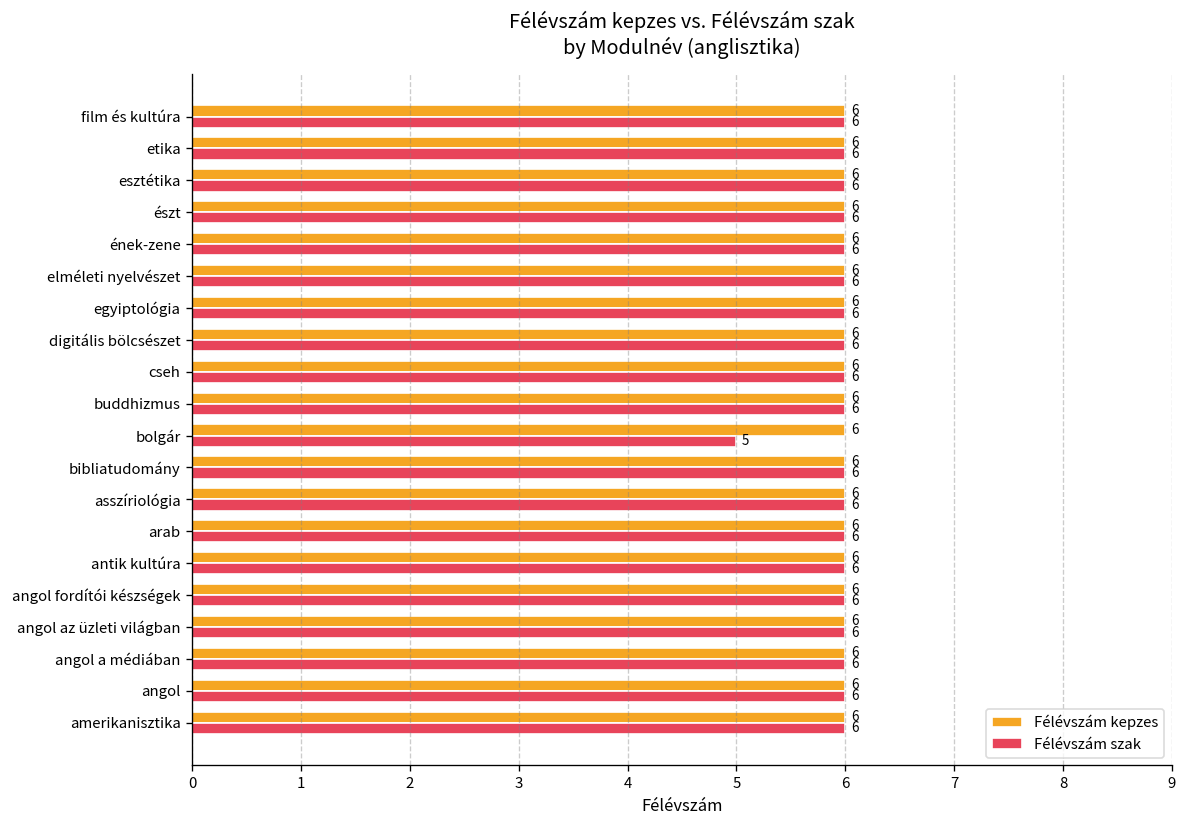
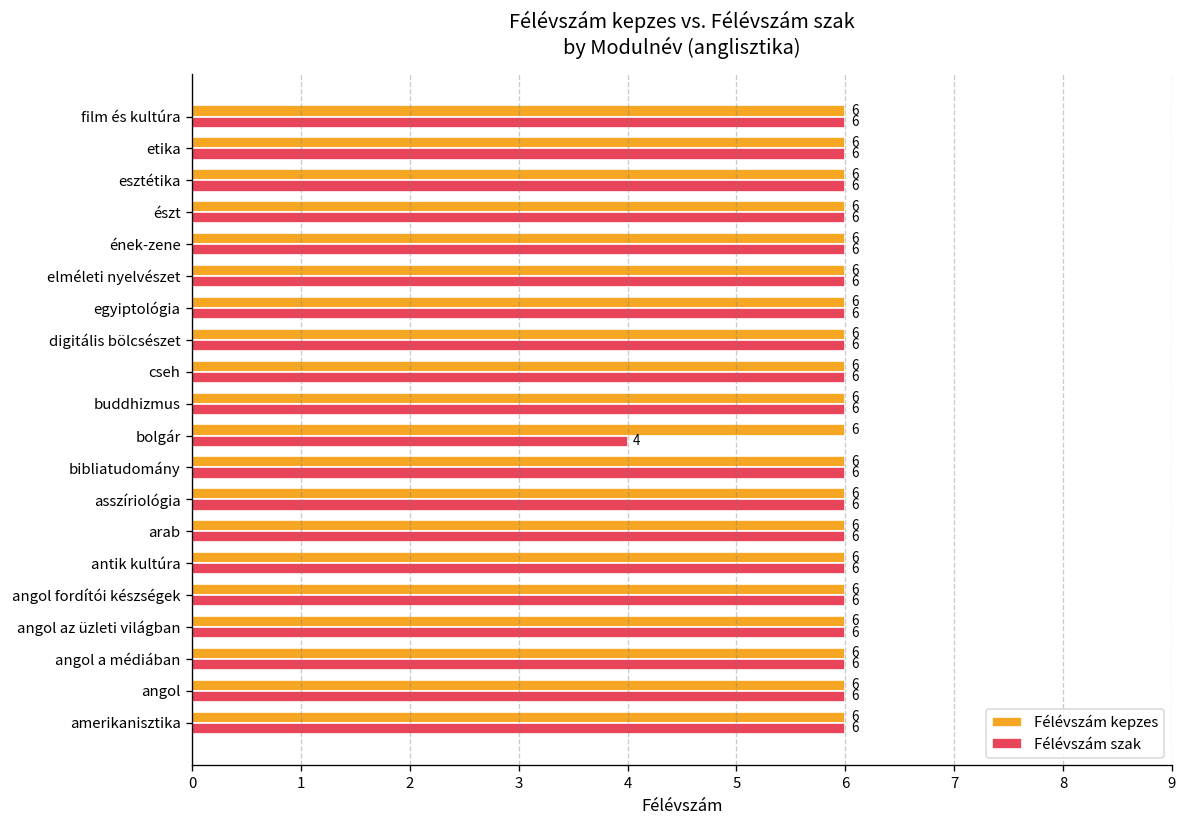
  {
    "Félévszám kepzes": {
      "film és kultúra": 6,
      "etika": 6,
      "esztétika": 6,
      "észt": 6,
      "ének-zene": 6,
      "elméleti nyelvészet": 6,
      "egyiptológia": 6,
      "digitális bölcsészet": 6,
      "cseh": 6,
      "buddhizmus": 6,
      "bolgár": 6,
      "bibliatudomány": 6,
      "asszíriológia": 6,
      "arab": 6,
      "antik kultúra": 6,
      "angol fordítói készségek": 6,
      "angol az üzleti világban": 6,
      "angol a médiában": 6,
      "angol": 6,
      "amerikanisztika": 6
    },
    "Félévszám szak": {
      "film és kultúra": 6,
      "etika": 6,
      "esztétika": 6,
      "észt": 6,
      "ének-zene": 6,
      "elméleti nyelvészet": 6,
      "egyiptológia": 6,
      "digitális bölcsészet": 6,
      "cseh": 6,
      "buddhizmus": 6,
-     "bolgár": 5,
+     "bolgár": 4,
      "bibliatudomány": 6,
      "asszíriológia": 6,
      "arab": 6,
      "antik kultúra": 6,
      "angol fordítói készségek": 6,
      "angol az üzleti világban": 6,
      "angol a médiában": 6,
      "angol": 6,
      "amerikanisztika": 6
    }
  }
